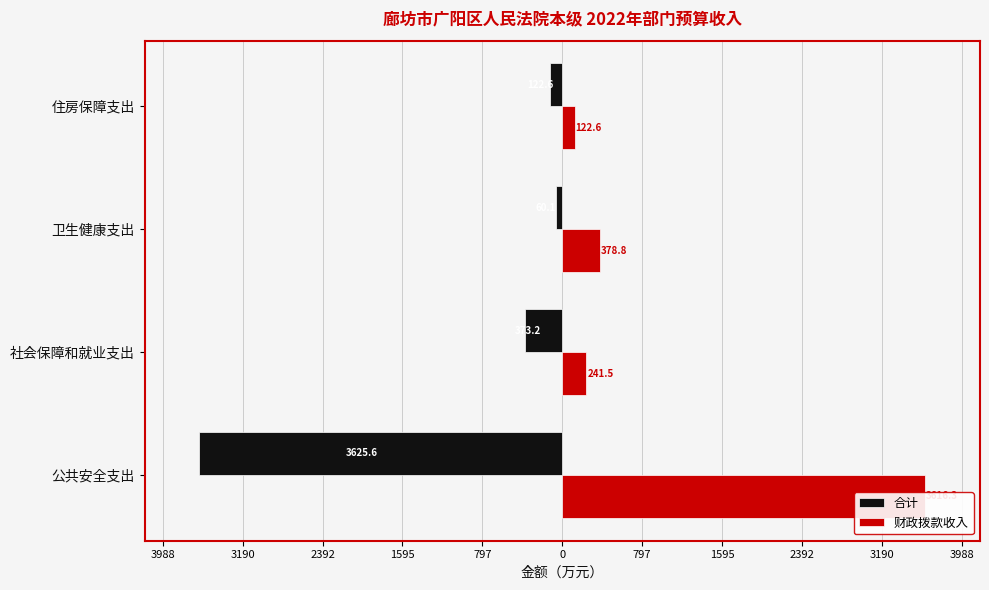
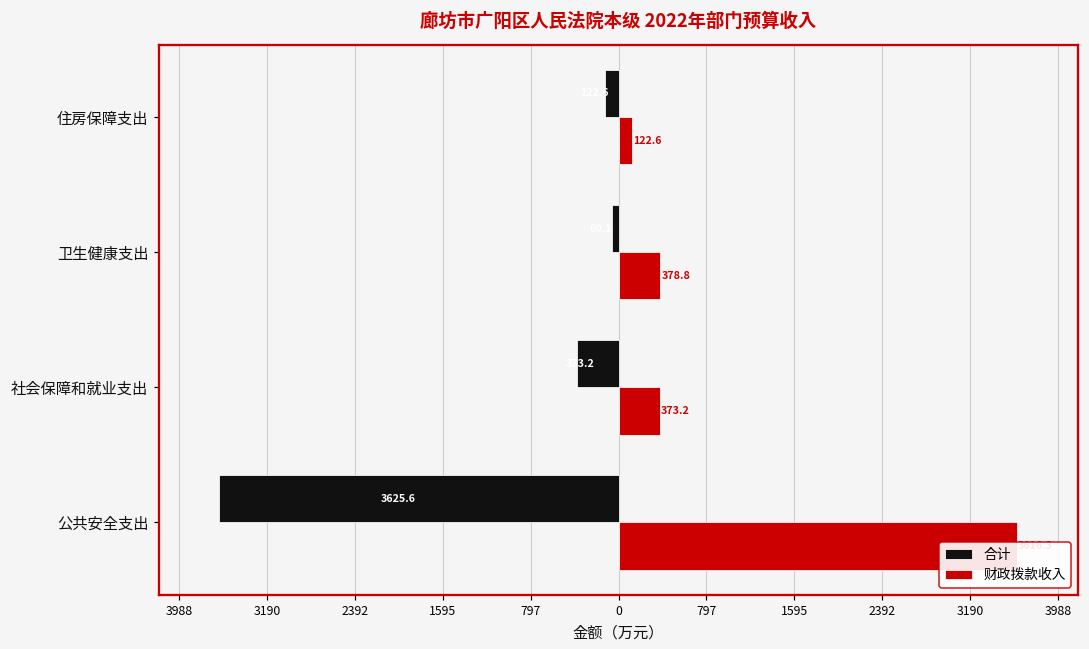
  {
    "财政拨款收入": {
      "住房保障支出": 122.6,
      "卫生健康支出": 378.8,
-     "社会保障和就业支出": 241.5
+     "社会保障和就业支出": 373.2
    }
  }
